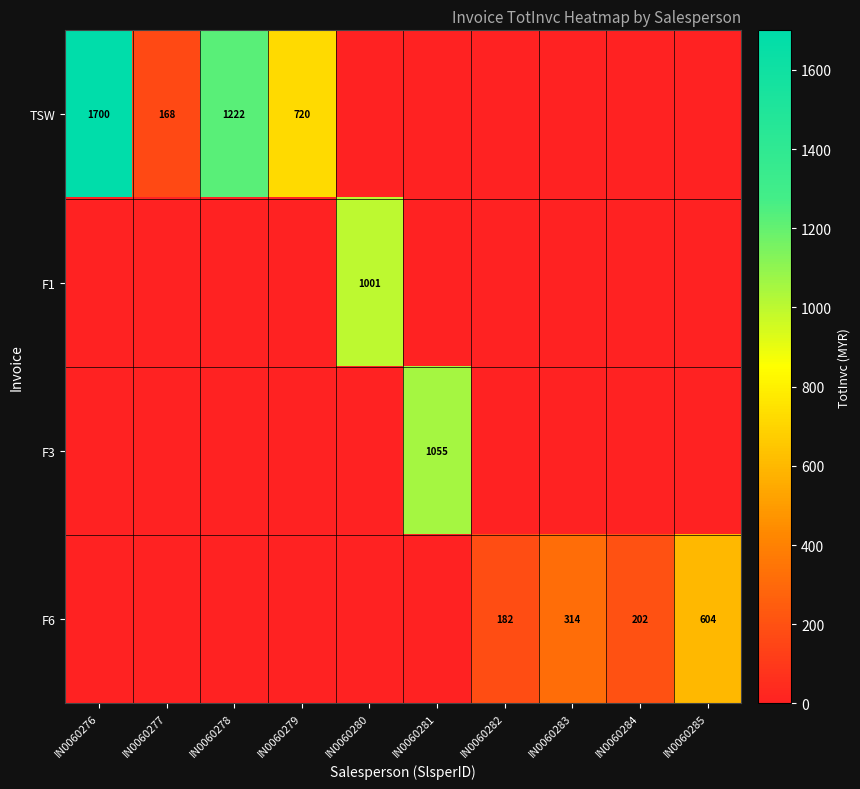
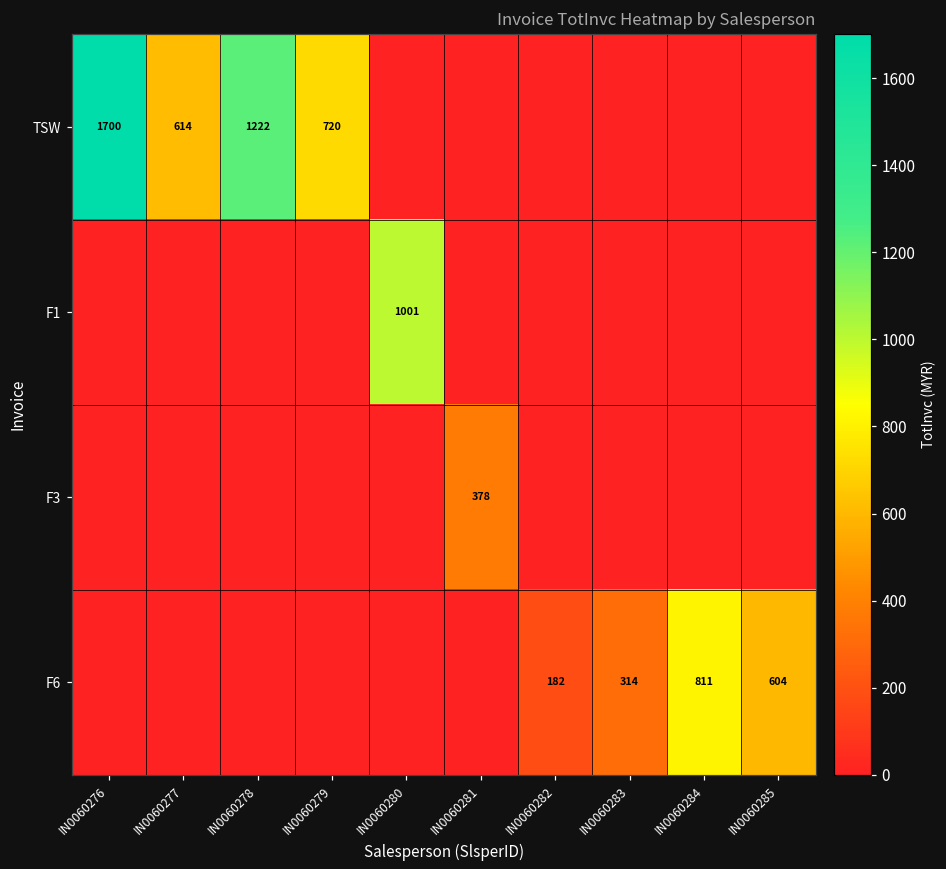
  {
    "TSW": {
      "IN0060276": 1700,
-     "IN0060277": 168,
+     "IN0060277": 614,
      "IN0060278": 1222,
      "IN0060279": 720
    },
    "F1": {
      "IN0060280": 1001
    },
    "F3": {
-     "IN0060281": 1055
+     "IN0060281": 378
    },
    "F6": {
      "IN0060282": 182,
      "IN0060283": 314,
-     "IN0060284": 202,
+     "IN0060284": 811,
      "IN0060285": 604
    }
  }
